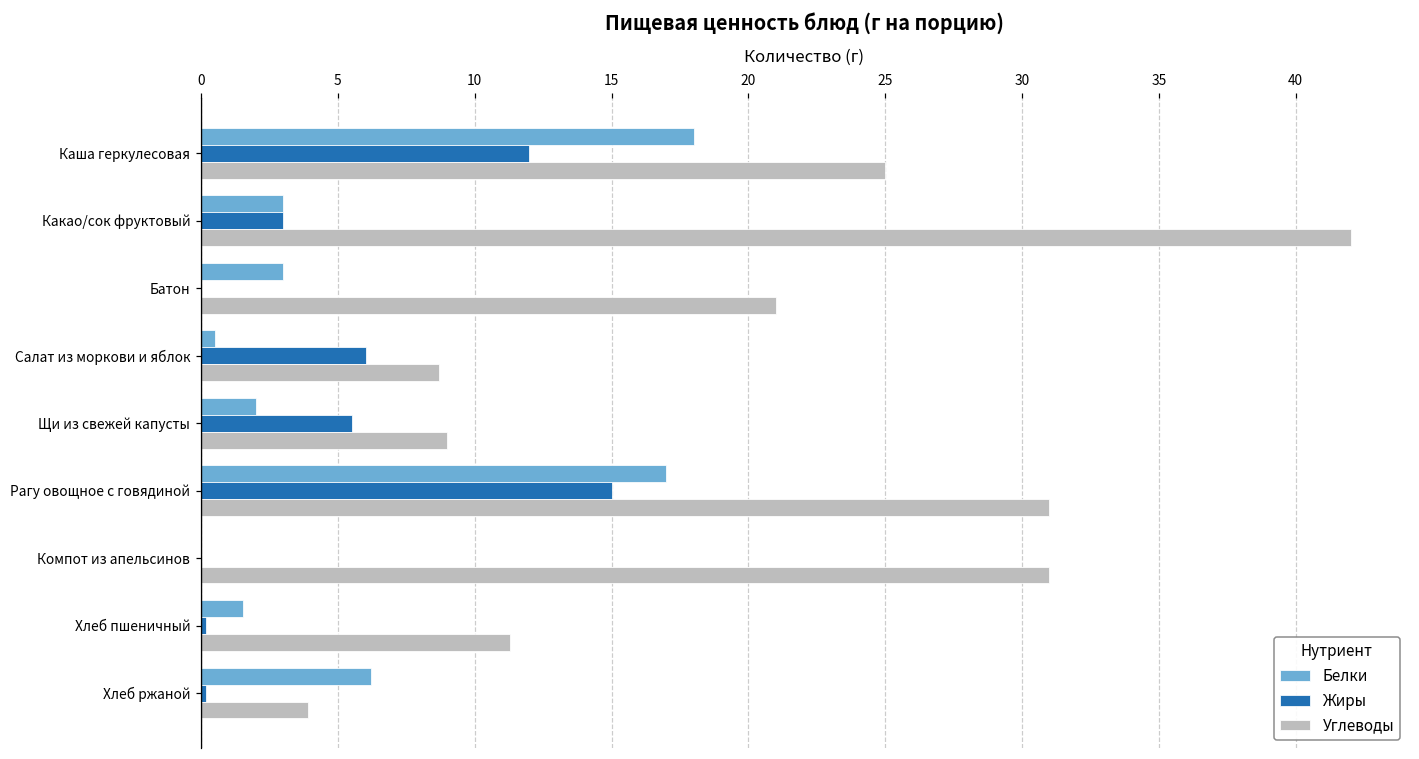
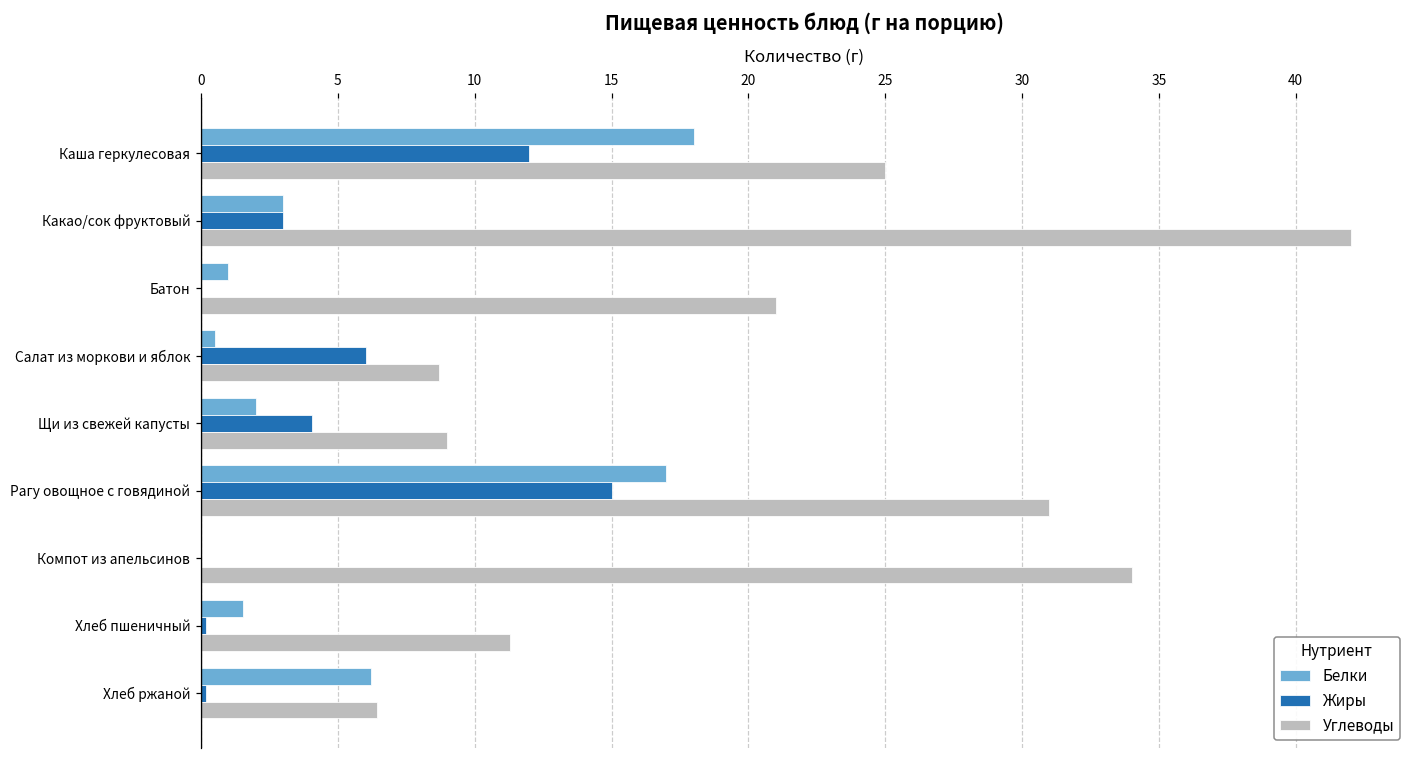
  {
    "Белки": {
      "Каша геркулесовая": 18,
      "Какао/сок фруктовый": 3,
-     "Батон": 3,
+     "Батон": 1,
      "Салат из моркови и яблок": 0.5,
      "Щи из свежей капусты": 2,
      "Рагу овощное с говядиной": 17,
      "Компот из апельсинов": 0,
      "Хлеб пшеничный": 1.5,
      "Хлеб ржаной": 6.2
    },
    "Жиры": {
      "Каша геркулесовая": 12.0,
      "Какао/сок фруктовый": 3.0,
      "Батон": 0.0,
      "Салат из моркови и яблок": 6.0,
-     "Щи из свежей капусты": 5.5,
+     "Щи из свежей капусты": 4.1,
      "Рагу овощное с говядиной": 15.0,
      "Компот из апельсинов": 0.0,
      "Хлеб пшеничный": 0.2,
      "Хлеб ржаной": 0.2
    },
    "Углеводы": {
      "Каша геркулесовая": 25.0,
      "Какао/сок фруктовый": 42.0,
      "Батон": 21.0,
      "Салат из моркови и яблок": 8.7,
      "Щи из свежей капусты": 9.0,
      "Рагу овощное с говядиной": 31.0,
-     "Компот из апельсинов": 31,
+     "Компот из апельсинов": 34,
      "Хлеб пшеничный": 11.3,
-     "Хлеб ржаной": 3.9
+     "Хлеб ржаной": 6.4
    }
  }
